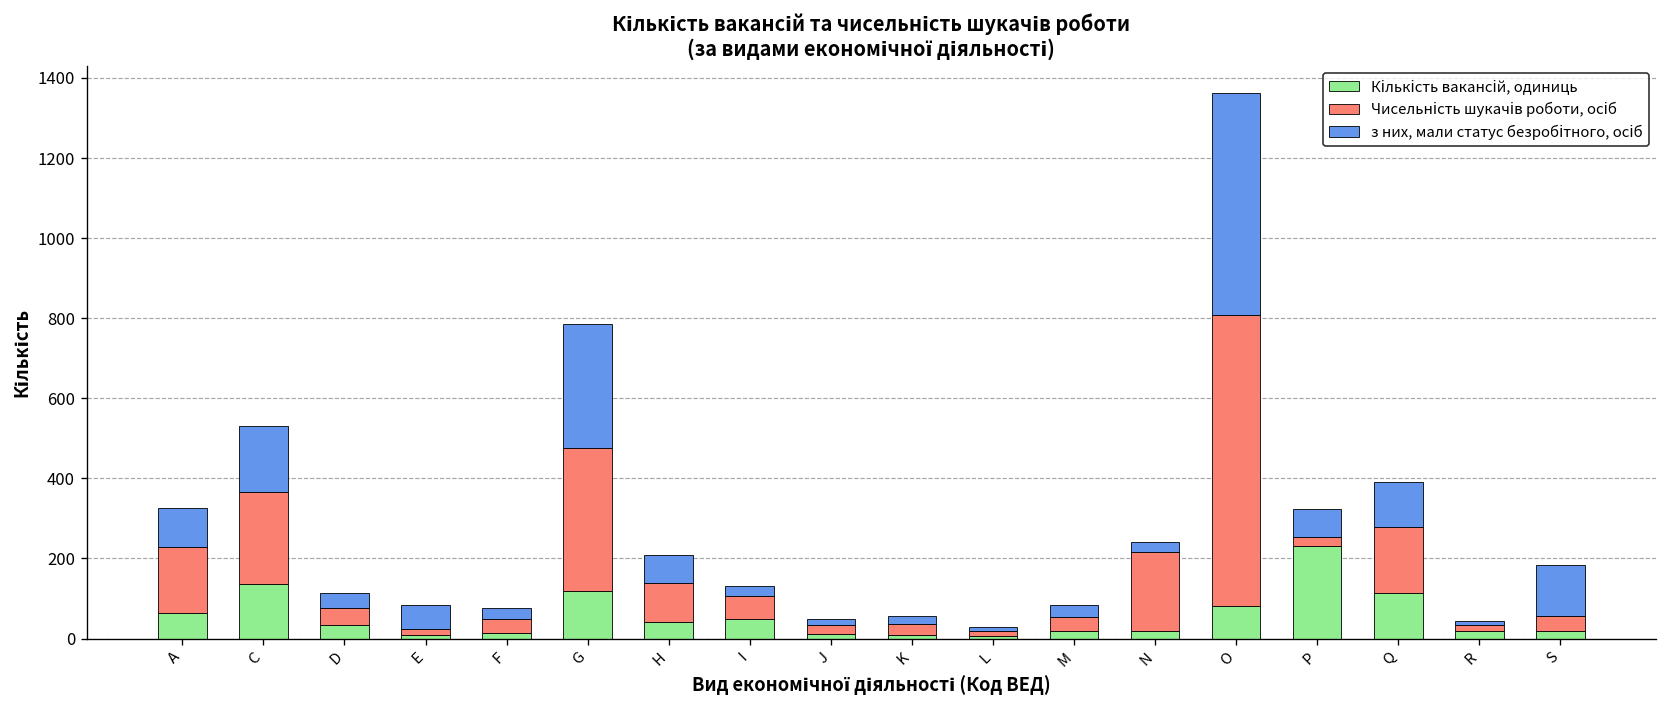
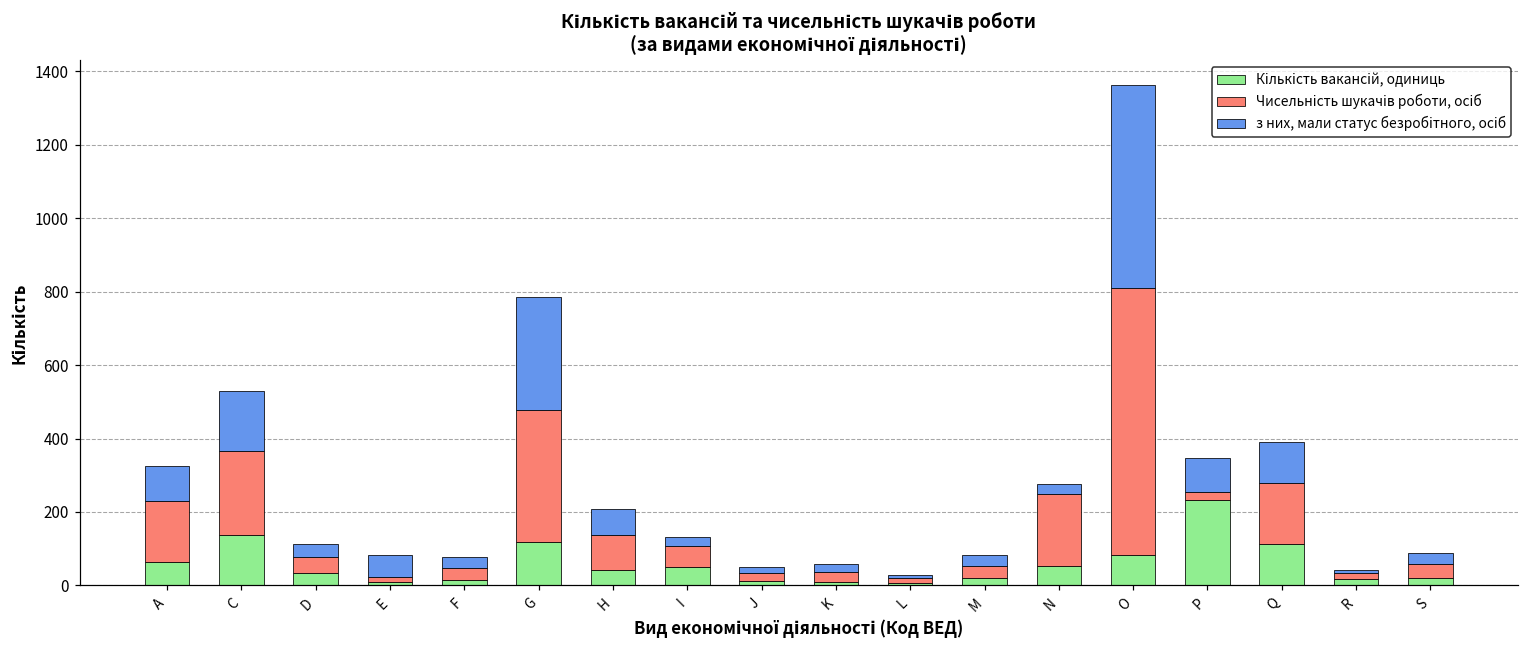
  {
    "Кількість вакансій, одиниць": {
      "A": 60,
      "C": 140,
      "D": 30,
      "E": 10,
      "F": 10,
      "G": 120,
      "H": 40,
      "I": 50,
      "J": 10,
      "K": 10,
      "M": 20,
-     "N": 20,
+     "N": 50,
      "O": 80,
      "P": 230,
      "Q": 110,
      "R": 20,
      "S": 20
    },
    "Чисельність шукачів роботи, осіб": {
      "A": 170,
      "C": 230,
      "D": 40,
      "E": 20,
      "F": 30,
      "G": 360,
      "H": 100,
      "I": 60,
      "J": 20,
      "K": 30,
      "L": 10,
      "M": 40,
      "N": 200,
      "O": 730,
      "P": 20,
      "Q": 160,
      "R": 20,
      "S": 40
    },
    "з них, мали статус безробітного, осіб": {
      "A": 100,
      "C": 160,
      "D": 40,
      "E": 60,
      "F": 30,
      "G": 310,
      "H": 70,
      "I": 30,
      "J": 20,
      "K": 20,
      "L": 10,
      "M": 30,
      "N": 30,
      "O": 550,
-     "P": 70,
+     "P": 100,
      "Q": 110,
      "R": 10,
-     "S": 130
+     "S": 30
    }
  }
